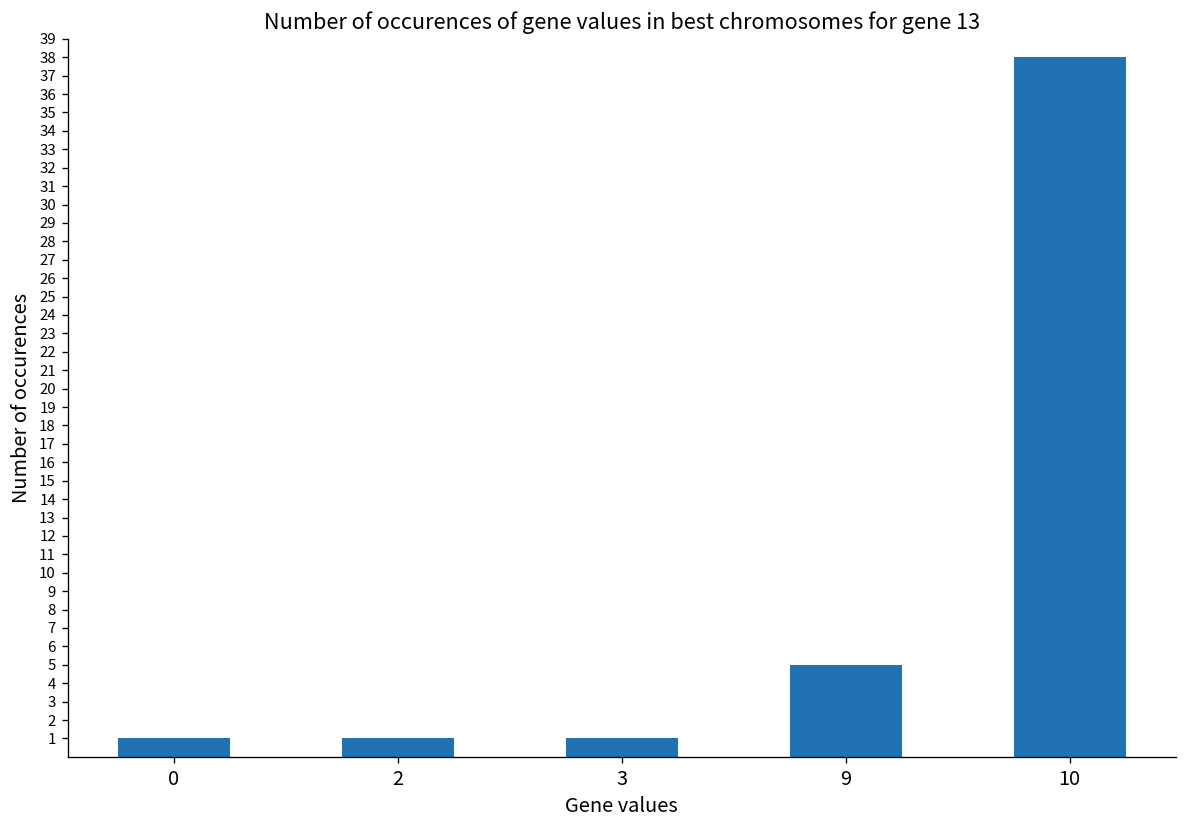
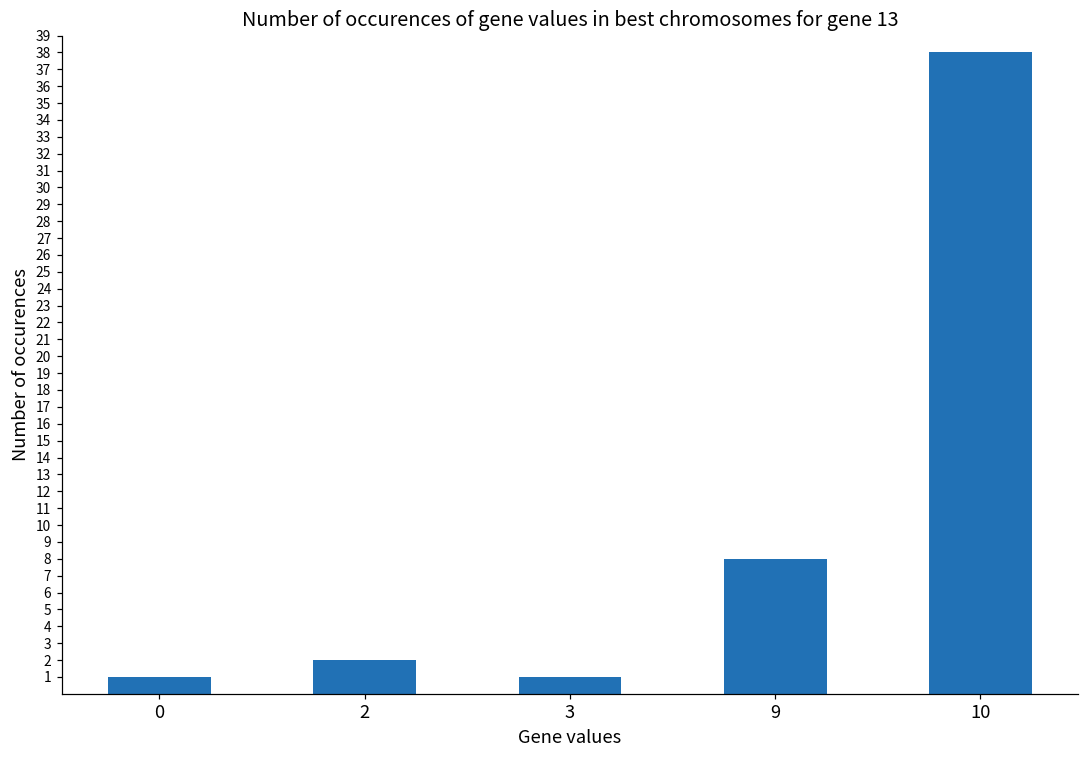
  {
    "0": 1,
-   "2": 1,
+   "2": 2,
    "3": 1,
-   "9": 5,
+   "9": 8,
    "10": 38
  }
